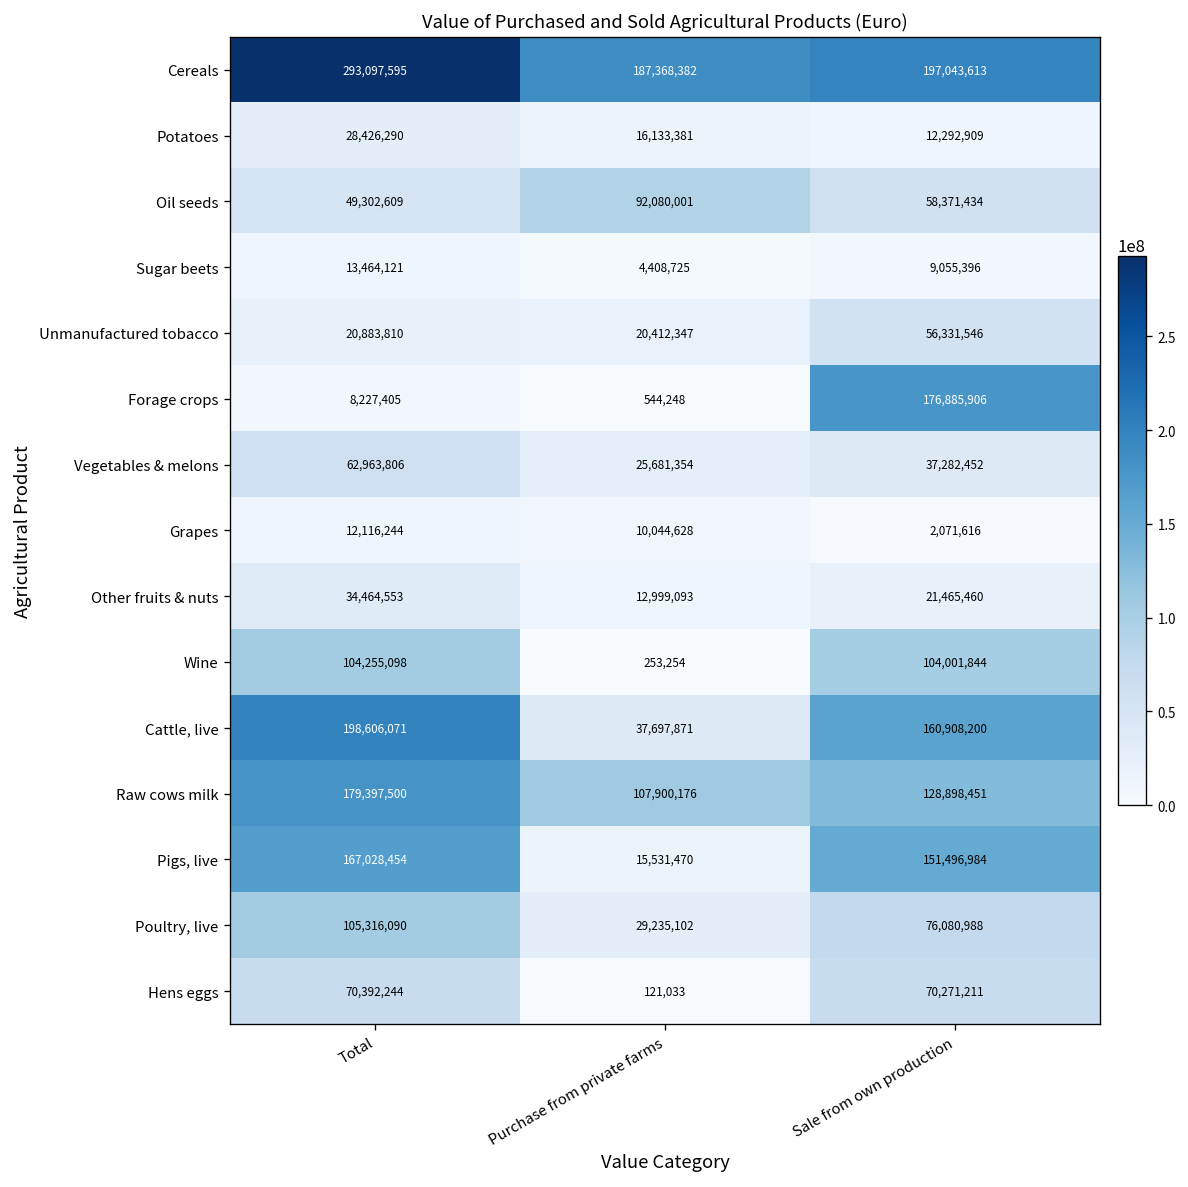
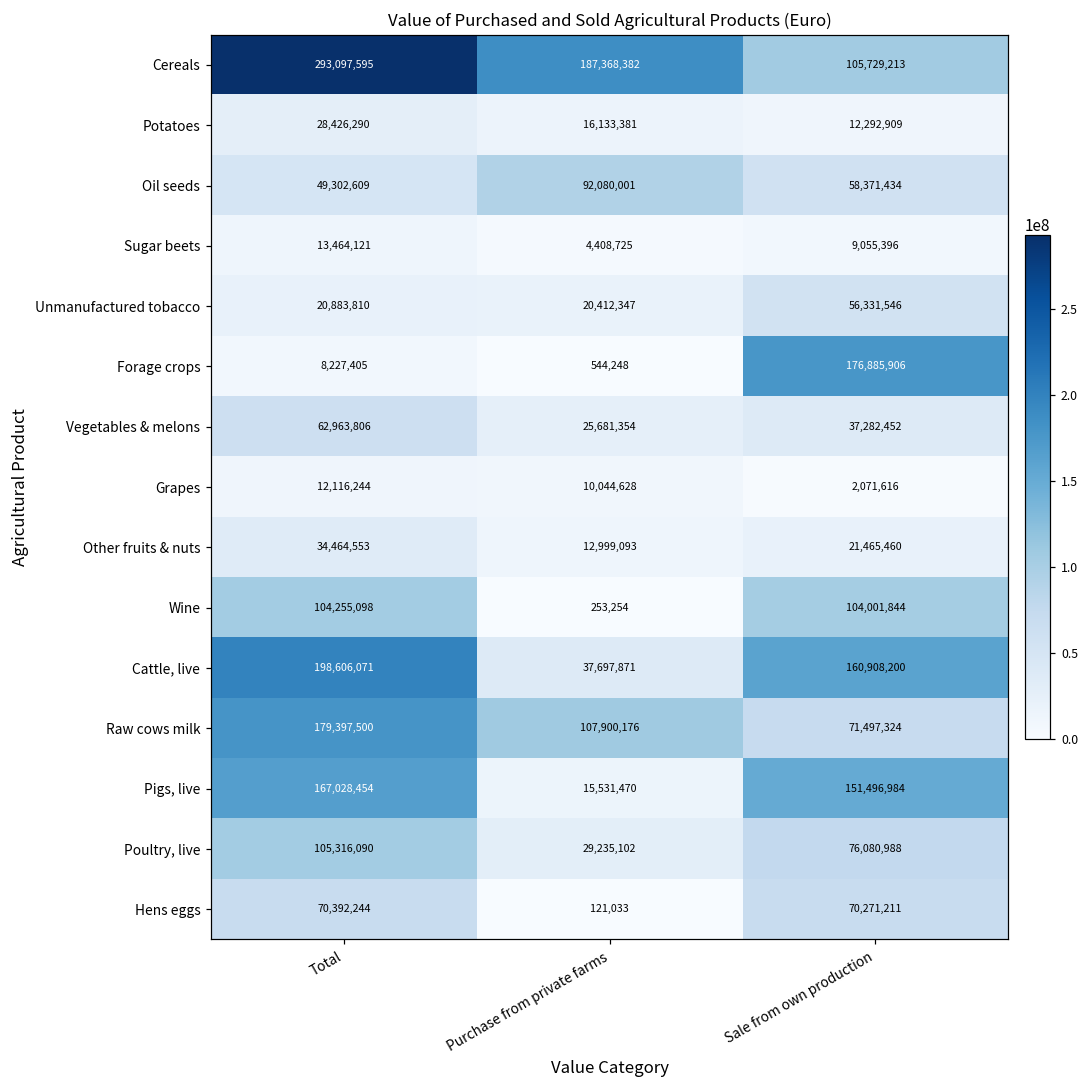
  {
    "Cereals": {
      "Total": "293,097,595",
      "Purchase from private farms": "187,368,382",
-     "Sale from own production": "197,043,613"
+     "Sale from own production": "105,729,213"
    },
    "Potatoes": {
      "Total": "28,426,290",
      "Purchase from private farms": "16,133,381",
      "Sale from own production": "12,292,909"
    },
    "Oil seeds": {
      "Total": "49,302,609",
      "Purchase from private farms": "92,080,001",
      "Sale from own production": "58,371,434"
    },
    "Sugar beets": {
      "Total": "13,464,121",
      "Purchase from private farms": "4,408,725",
      "Sale from own production": "9,055,396"
    },
    "Unmanufactured tobacco": {
      "Total": "20,883,810",
      "Purchase from private farms": "20,412,347",
      "Sale from own production": "56,331,546"
    },
    "Forage crops": {
      "Total": "8,227,405",
      "Purchase from private farms": "544,248",
      "Sale from own production": "176,885,906"
    },
    "Vegetables & melons": {
      "Total": "62,963,806",
      "Purchase from private farms": "25,681,354",
      "Sale from own production": "37,282,452"
    },
    "Grapes": {
      "Total": "12,116,244",
      "Purchase from private farms": "10,044,628",
      "Sale from own production": "2,071,616"
    },
    "Other fruits & nuts": {
      "Total": "34,464,553",
      "Purchase from private farms": "12,999,093",
      "Sale from own production": "21,465,460"
    },
    "Wine": {
      "Total": "104,255,098",
      "Purchase from private farms": "253,254",
      "Sale from own production": "104,001,844"
    },
    "Cattle, live": {
      "Total": "198,606,071",
      "Purchase from private farms": "37,697,871",
      "Sale from own production": "160,908,200"
    },
    "Raw cows milk": {
      "Total": "179,397,500",
      "Purchase from private farms": "107,900,176",
-     "Sale from own production": "128,898,451"
+     "Sale from own production": "71,497,324"
    },
    "Pigs, live": {
      "Total": "167,028,454",
      "Purchase from private farms": "15,531,470",
      "Sale from own production": "151,496,984"
    },
    "Poultry, live": {
      "Total": "105,316,090",
      "Purchase from private farms": "29,235,102",
      "Sale from own production": "76,080,988"
    },
    "Hens eggs": {
      "Total": "70,392,244",
      "Purchase from private farms": "121,033",
      "Sale from own production": "70,271,211"
    }
  }
